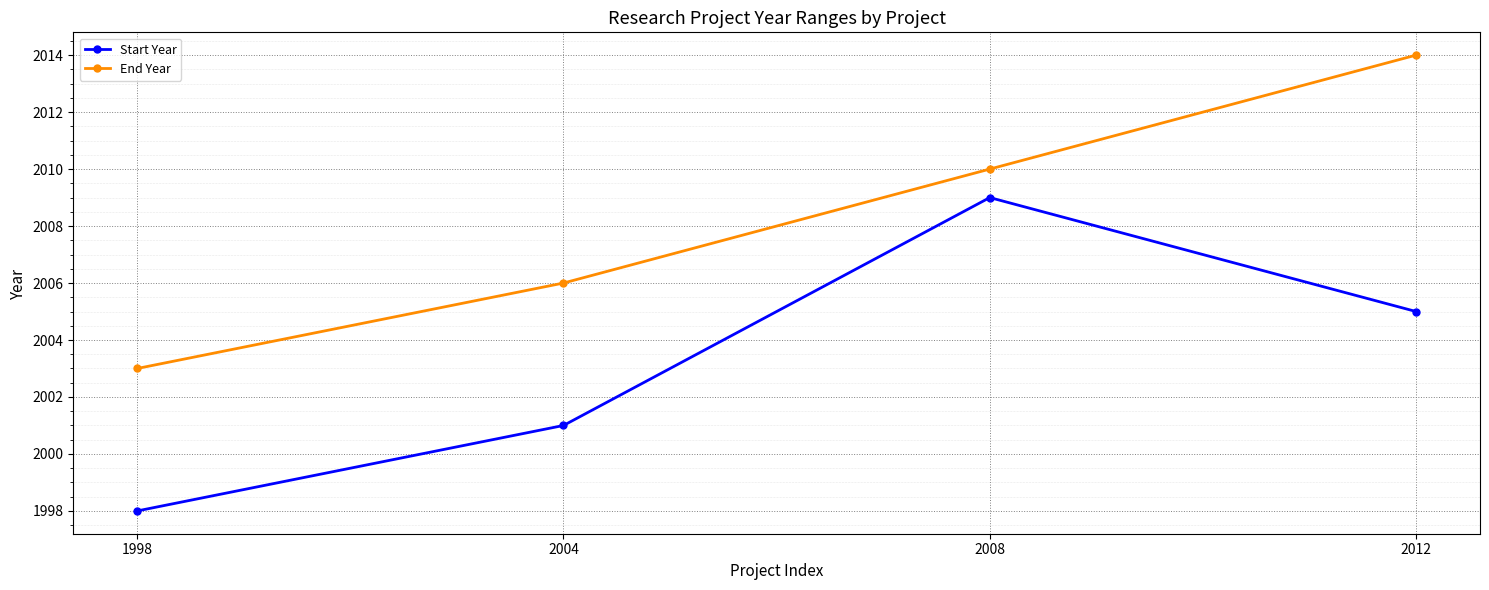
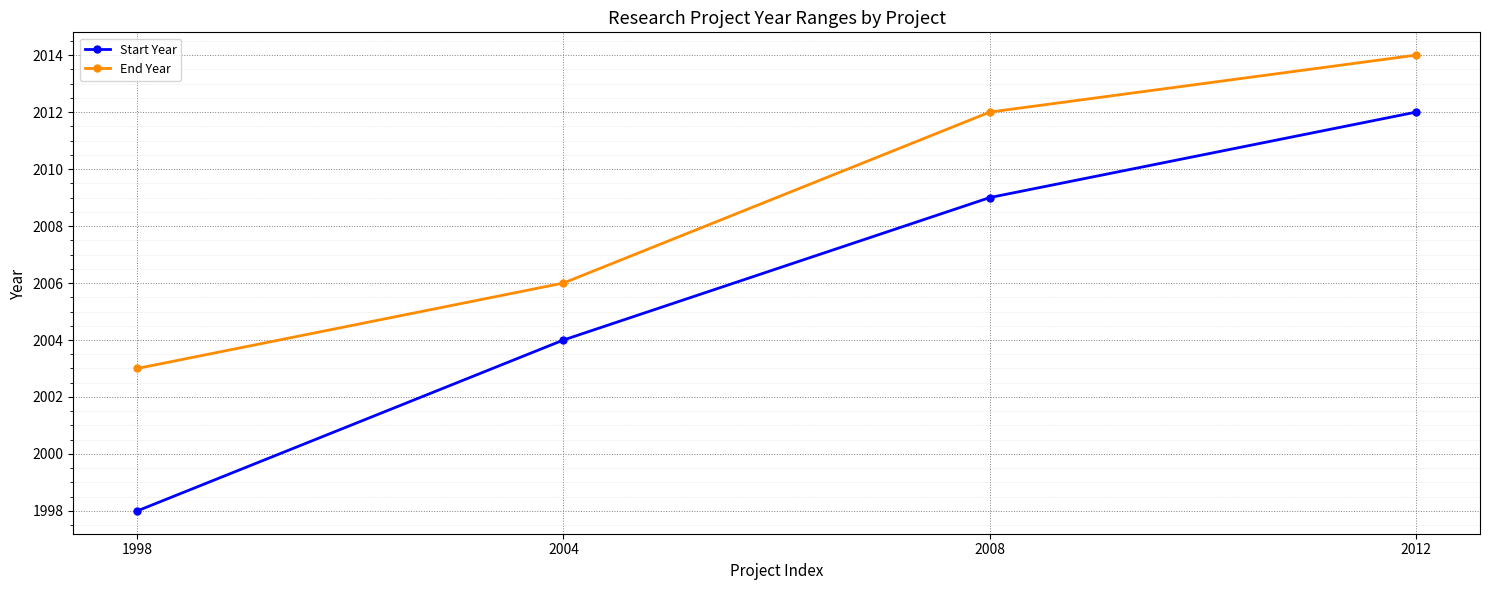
  {
    "Start Year": {
      "1998": 1998,
-     "2004": 2001,
+     "2004": 2004,
      "2008": 2009,
-     "2012": 2005
+     "2012": 2012
    },
    "End Year": {
      "1998": 2003,
      "2004": 2006,
-     "2008": 2010,
+     "2008": 2012,
      "2012": 2014
    }
  }
